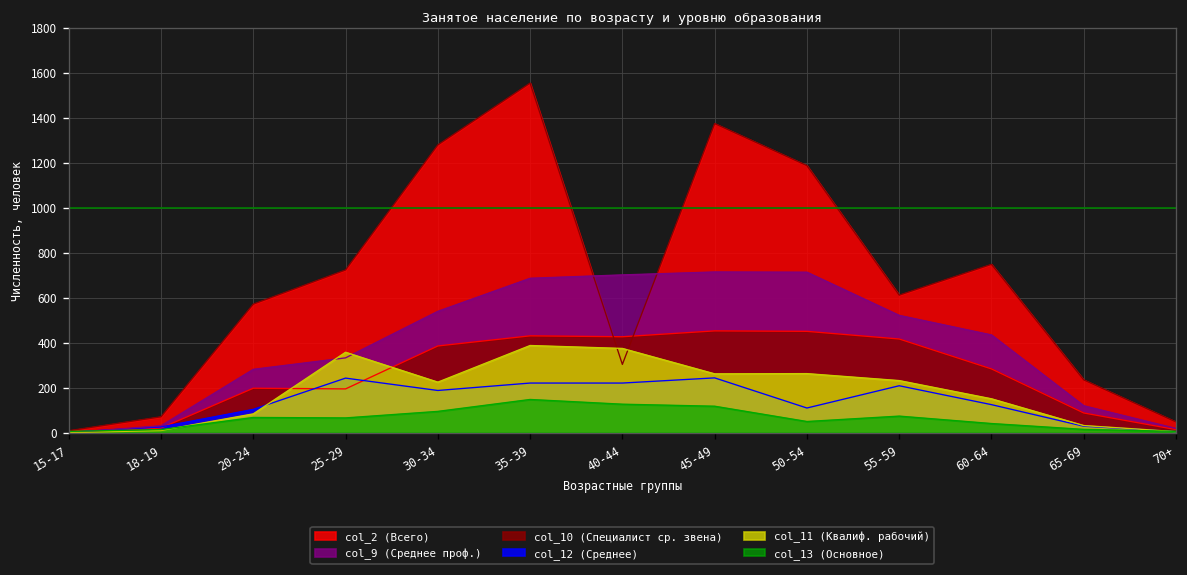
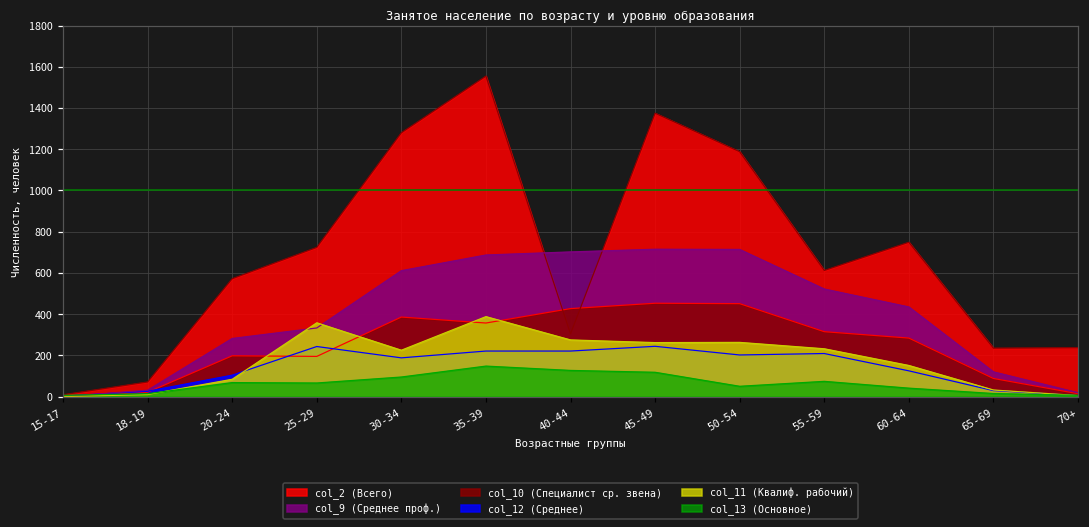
  {
    "col_2 (Всего)": {
      "18-19": 70,
      "20-24": 570,
      "25-29": 720,
      "30-34": 1280,
      "35-39": 1560,
      "40-44": 300,
      "45-49": 1380,
      "50-54": 1190,
      "55-59": 610,
      "60-64": 750,
      "65-69": 240,
-     "70+": 50
+     "70+": 240
    },
    "col_9 (Среднее проф.)": {
      "20-24": 280,
      "25-29": 330,
-     "30-34": 540,
+     "30-34": 610,
      "35-39": 690,
      "40-44": 700,
      "45-49": 720,
      "50-54": 710,
      "55-59": 520,
      "60-64": 440,
      "65-69": 120
    },
    "col_10 (Специалист ср. звена)": {
      "20-24": 200,
      "25-29": 200,
      "30-34": 390,
-     "35-39": 430,
+     "35-39": 360,
      "40-44": 430,
      "45-49": 450,
      "50-54": 450,
-     "55-59": 420,
+     "55-59": 320,
      "60-64": 280,
      "65-69": 90
    },
    "col_12 (Среднее)": {
      "20-24": 100,
      "25-29": 240,
      "30-34": 190,
      "35-39": 220,
      "40-44": 220,
      "45-49": 240,
-     "50-54": 110,
+     "50-54": 200,
      "55-59": 210,
      "60-64": 130
    },
    "col_11 (Квалиф. рабочий)": {
      "20-24": 80,
      "25-29": 360,
      "30-34": 230,
      "35-39": 390,
-     "40-44": 380,
+     "40-44": 280,
      "45-49": 260,
      "50-54": 260,
      "55-59": 230,
      "60-64": 150
    },
    "col_13 (Основное)": {
      "20-24": 70,
      "25-29": 70,
      "30-34": 100,
      "35-39": 150,
      "40-44": 130,
      "45-49": 120,
      "50-54": 50,
      "55-59": 70,
      "60-64": 40,
      "65-69": 20
    }
  }
